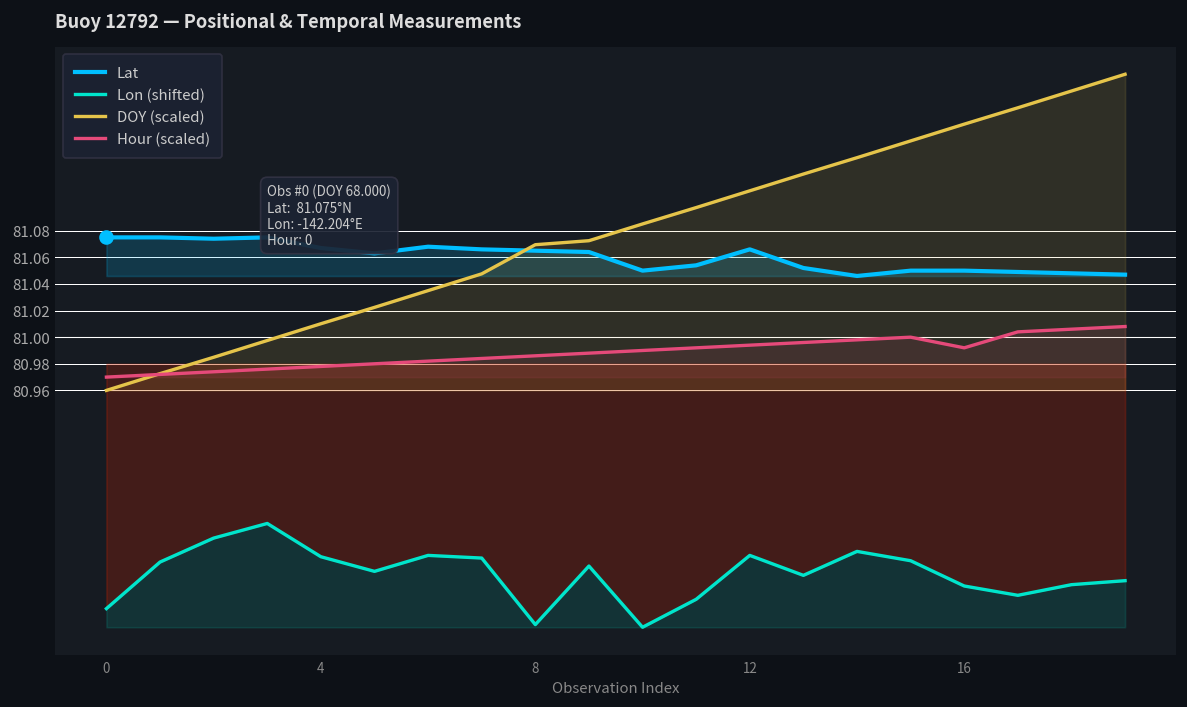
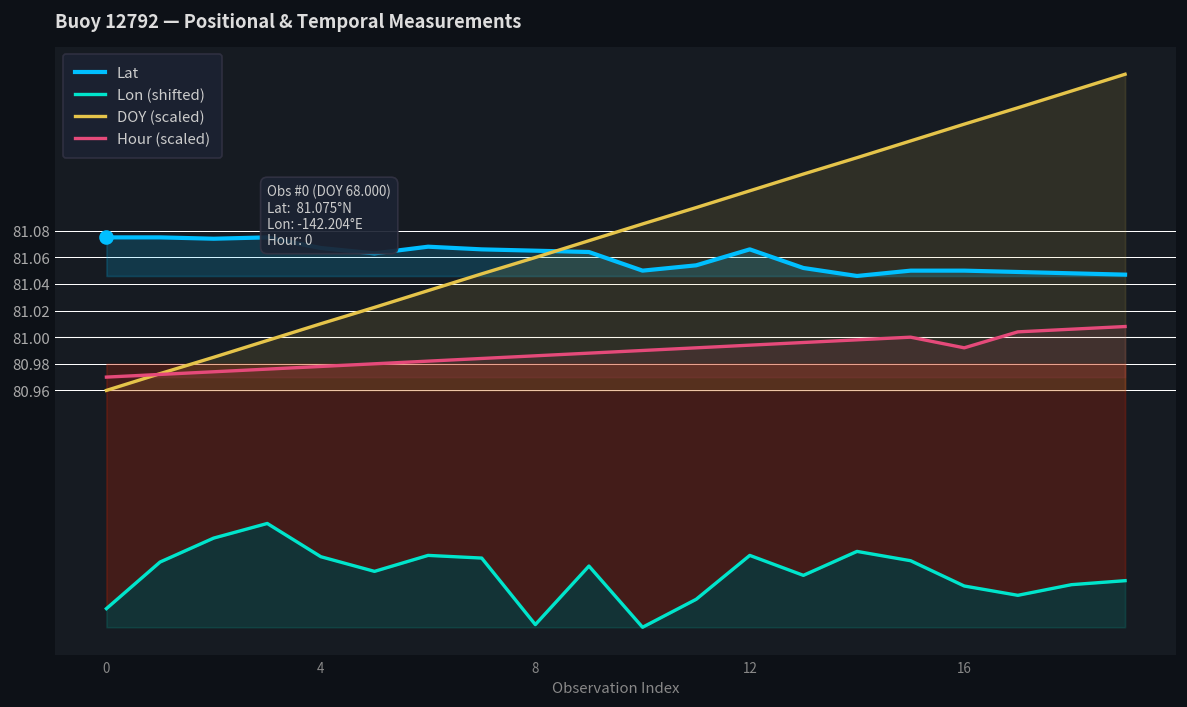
  {
    "Lon (shifted)": {
      "0": 80.796,
      "4": 80.835,
      "8": 80.784,
      "12": 80.836,
      "16": 80.813
    },
    "DOY (scaled)": {
      "0": 80.960,
      "4": 81.010,
-     "8": 81.069,
+     "8": 81.060,
      "12": 81.110,
      "16": 81.160
    },
    "Hour (scaled)": {
      "0": 80.970,
      "8": 80.986,
      "12": 80.994,
      "16": 80.992
    }
  }
